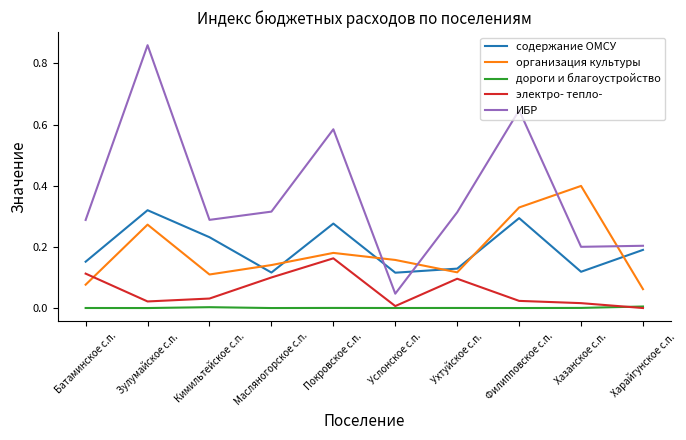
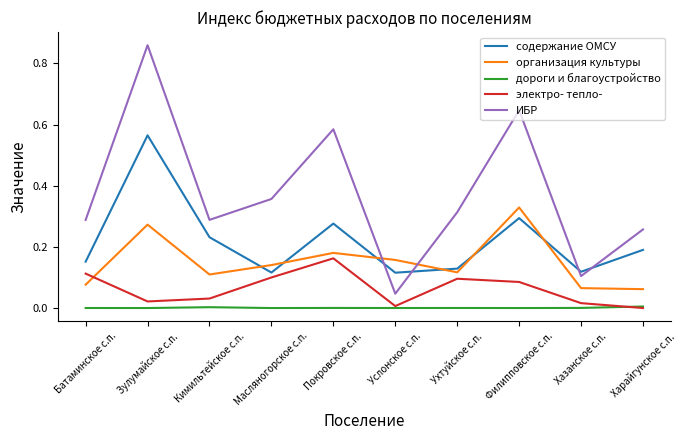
  {
    "содержание ОМСУ": {
      "Батаминское с.п.": 0.15,
-     "Зулумайское с.п.": 0.32,
+     "Зулумайское с.п.": 0.57,
      "Кимильтейское с.п.": 0.23,
      "Масляногорское с.п.": 0.12,
      "Покровское с.п.": 0.28,
      "Услонское с.п.": 0.12,
      "Ухтуйское с.п.": 0.13,
      "Филипповское с.п.": 0.29,
      "Хазанское с.п.": 0.12,
      "Харайгунское с.п.": 0.19
    },
    "организация культуры": {
      "Батаминское с.п.": 0.08,
      "Зулумайское с.п.": 0.27,
      "Кимильтейское с.п.": 0.11,
      "Масляногорское с.п.": 0.14,
      "Покровское с.п.": 0.18,
      "Услонское с.п.": 0.16,
      "Ухтуйское с.п.": 0.12,
      "Филипповское с.п.": 0.33,
-     "Хазанское с.п.": 0.40,
+     "Хазанское с.п.": 0.07,
      "Харайгунское с.п.": 0.06
    },
    "дороги и благоустройство": {
      "Батаминское с.п.": 0.00,
      "Зулумайское с.п.": 0.00,
      "Кимильтейское с.п.": 0.00,
      "Масляногорское с.п.": 0.00,
      "Покровское с.п.": 0.00,
      "Ухтуйское с.п.": 0.00,
      "Филипповское с.п.": 0.00,
      "Хазанское с.п.": 0.00
    },
    "электро- тепло-": {
      "Батаминское с.п.": 0.11,
      "Зулумайское с.п.": 0.02,
      "Кимильтейское с.п.": 0.03,
      "Масляногорское с.п.": 0.10,
      "Покровское с.п.": 0.16,
      "Ухтуйское с.п.": 0.10,
-     "Филипповское с.п.": 0.02,
+     "Филипповское с.п.": 0.09,
      "Хазанское с.п.": 0.02
    },
    "ИБР": {
      "Батаминское с.п.": 0.29,
      "Зулумайское с.п.": 0.86,
      "Кимильтейское с.п.": 0.29,
-     "Масляногорское с.п.": 0.32,
+     "Масляногорское с.п.": 0.36,
      "Покровское с.п.": 0.58,
      "Услонское с.п.": 0.05,
      "Ухтуйское с.п.": 0.31,
-     "Хазанское с.п.": 0.20,
-     "Харайгунское с.п.": 0.20
+     "Хазанское с.п.": 0.10,
+     "Харайгунское с.п.": 0.26
    }
  }
